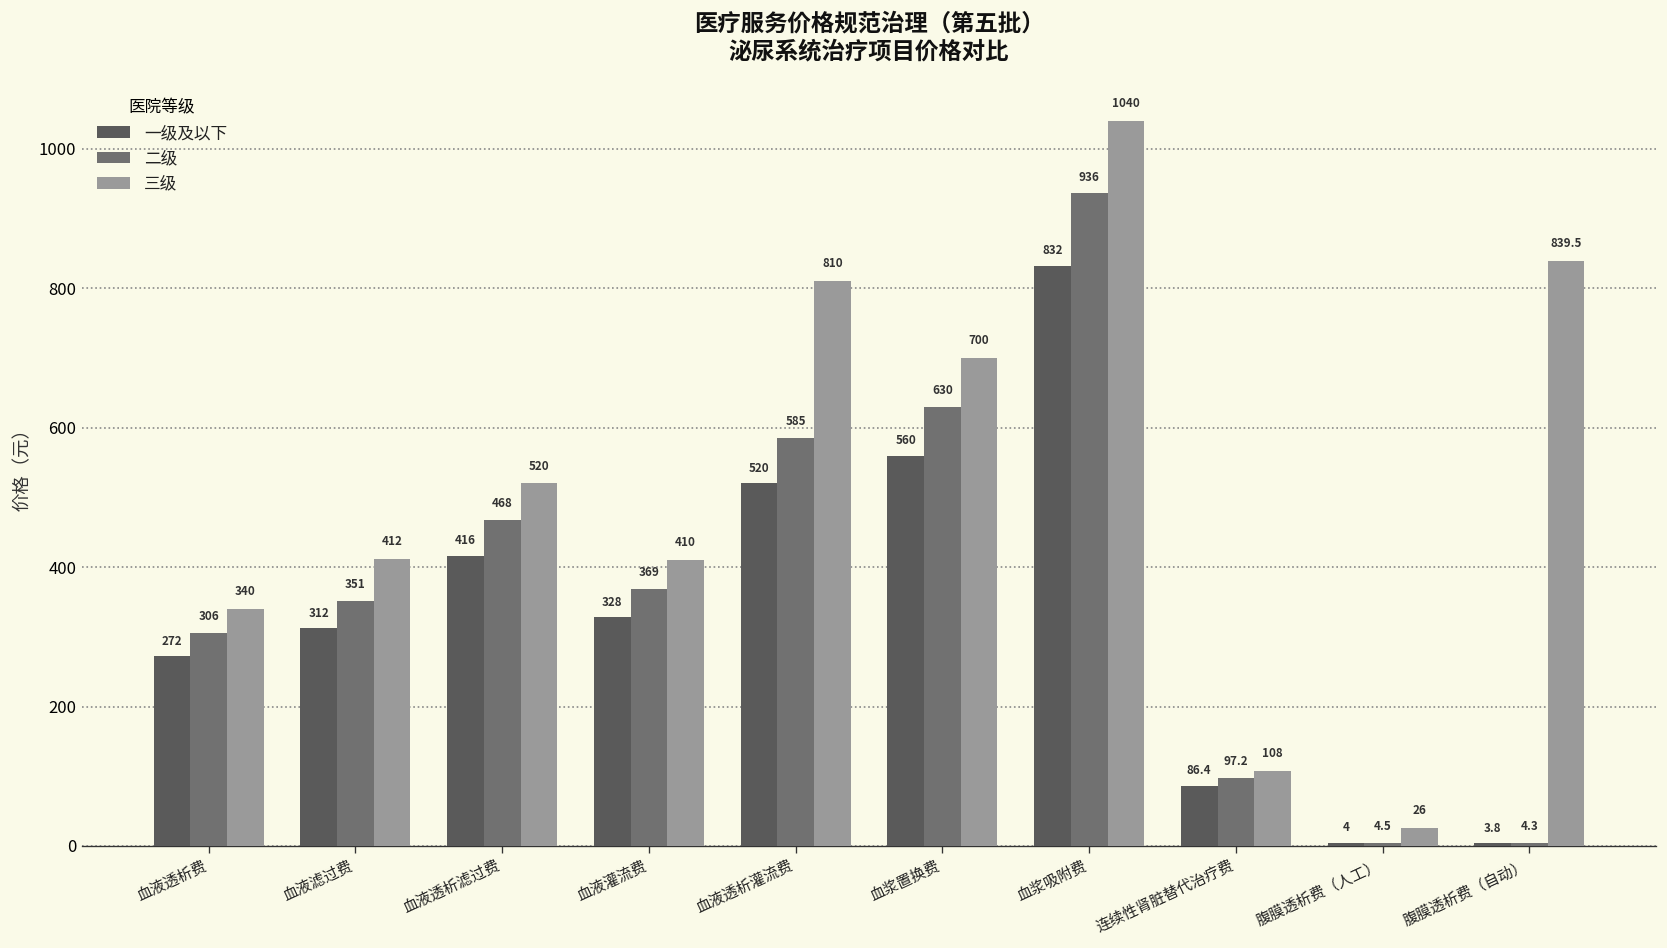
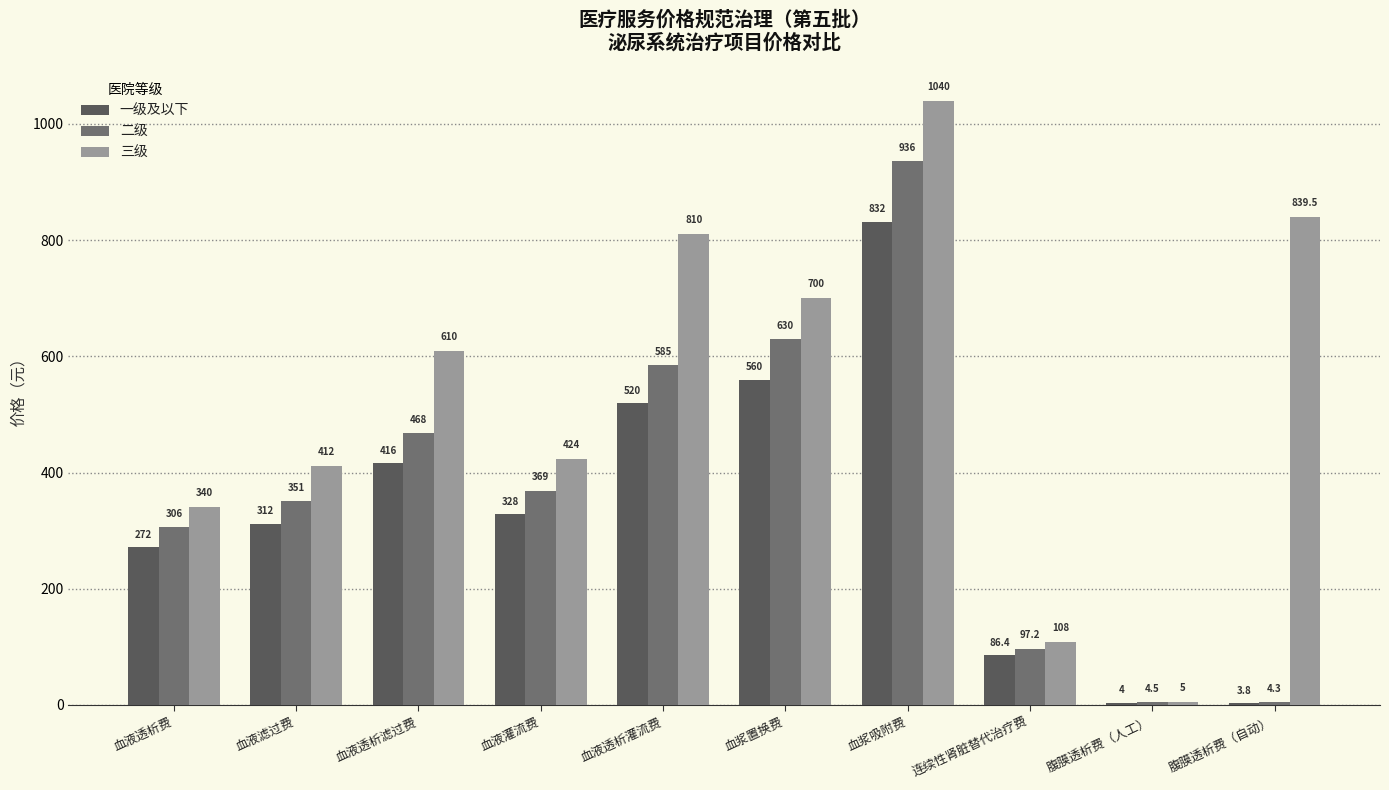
  {
    "三级": {
      "血液透析费": 340,
      "血液滤过费": 412,
-     "血液透析滤过费": 520,
-     "血液灌流费": 410,
+     "血液透析滤过费": 610,
+     "血液灌流费": 424,
      "血液透析灌流费": 810,
      "血浆置换费": 700,
      "血浆吸附费": 1040,
      "连续性肾脏替代治疗费": 108,
-     "腹膜透析费（人工）": 26,
+     "腹膜透析费（人工）": 5,
      "腹膜透析费（自动）": 839.5
    }
  }
